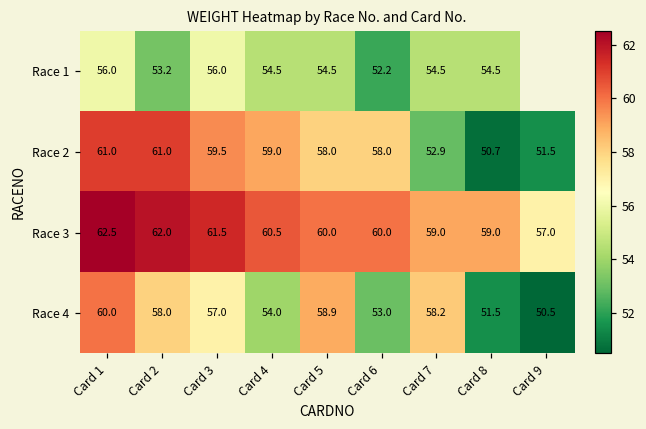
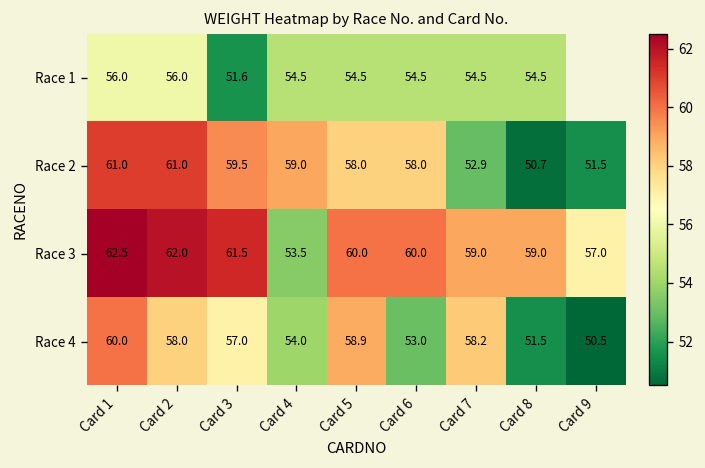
  {
    "Race 1": {
      "Card 1": 56.0,
-     "Card 2": 53.2,
-     "Card 3": 56.0,
+     "Card 2": 56.0,
+     "Card 3": 51.6,
      "Card 4": 54.5,
      "Card 5": 54.5,
-     "Card 6": 52.2,
+     "Card 6": 54.5,
      "Card 7": 54.5,
      "Card 8": 54.5
    },
    "Race 2": {
      "Card 1": 61.0,
      "Card 2": 61.0,
      "Card 3": 59.5,
      "Card 4": 59.0,
      "Card 5": 58.0,
      "Card 6": 58.0,
      "Card 7": 52.9,
      "Card 8": 50.7,
      "Card 9": 51.5
    },
    "Race 3": {
      "Card 1": 62.5,
      "Card 2": 62.0,
      "Card 3": 61.5,
-     "Card 4": 60.5,
+     "Card 4": 53.5,
      "Card 5": 60.0,
      "Card 6": 60.0,
      "Card 7": 59.0,
      "Card 8": 59.0,
      "Card 9": 57.0
    },
    "Race 4": {
      "Card 1": 60.0,
      "Card 2": 58.0,
      "Card 3": 57.0,
      "Card 4": 54.0,
      "Card 5": 58.9,
      "Card 6": 53.0,
      "Card 7": 58.2,
      "Card 8": 51.5,
      "Card 9": 50.5
    }
  }
